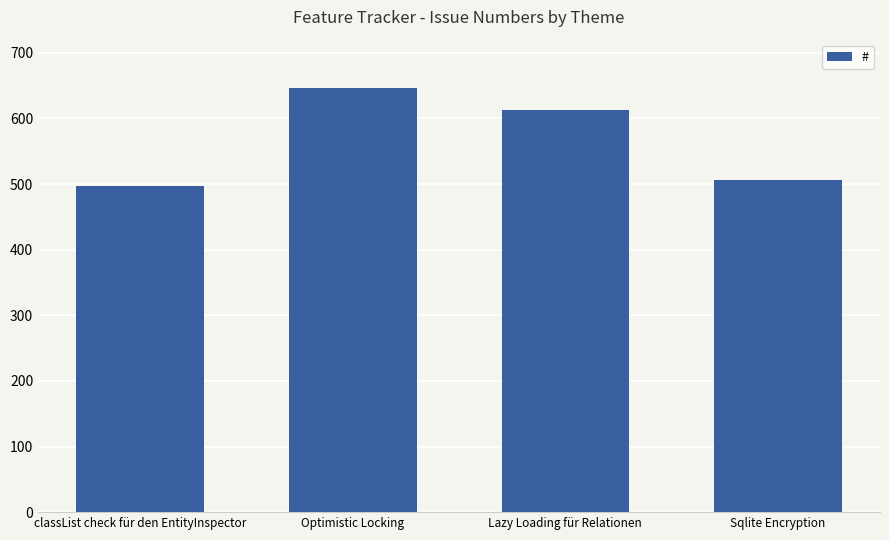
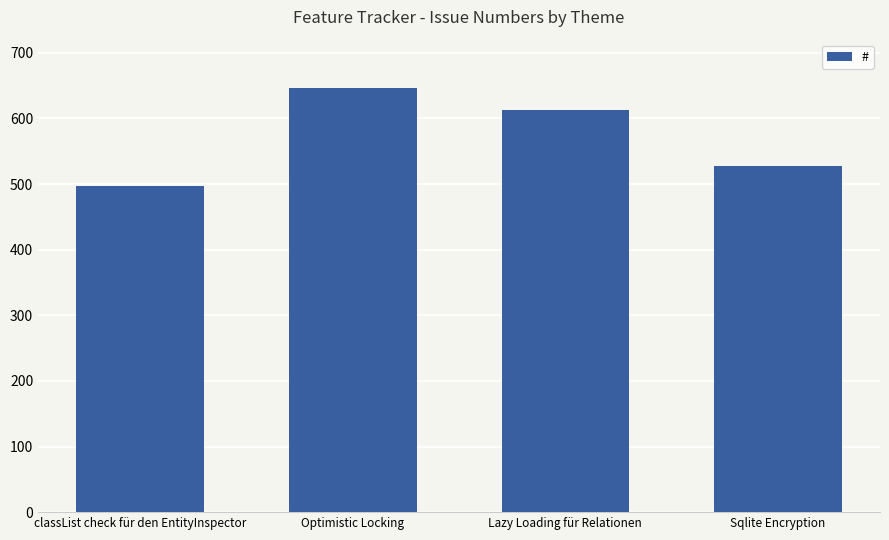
  {
    "classList check für den EntityInspector": 500,
    "Optimistic Locking": 650,
    "Lazy Loading für Relationen": 610,
-   "Sqlite Encryption": 510
+   "Sqlite Encryption": 530
  }
